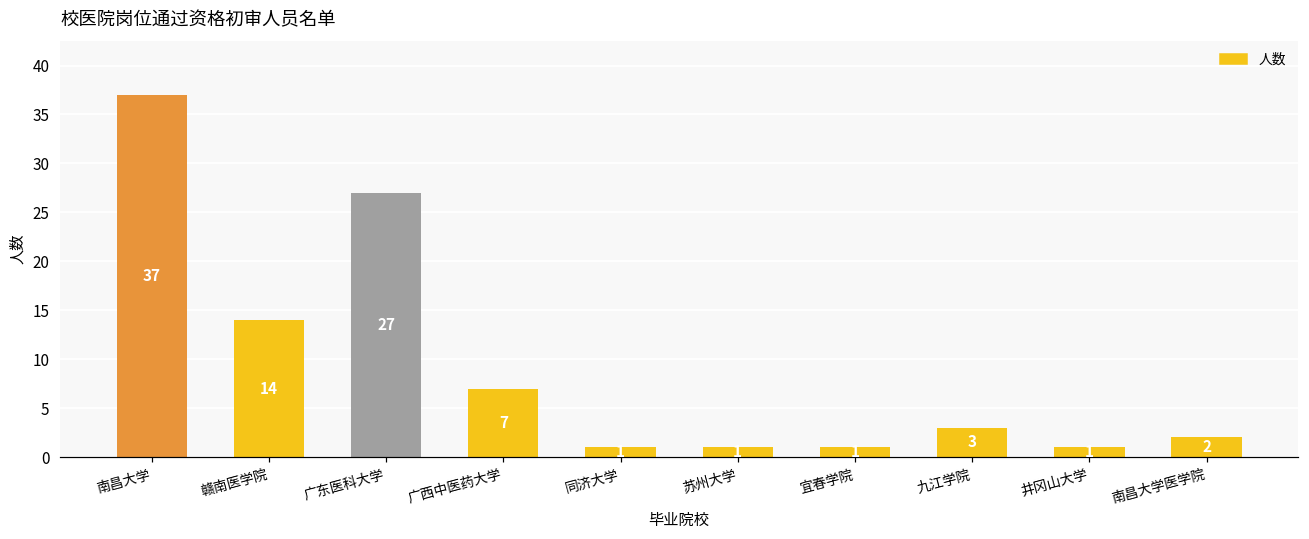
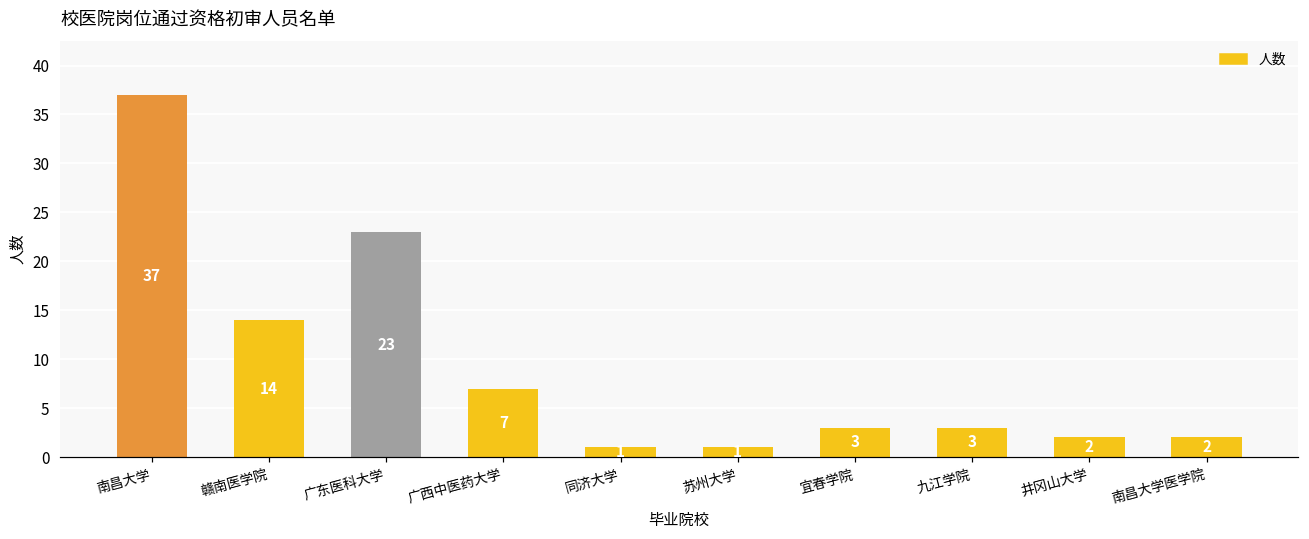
  {
    "南昌大学": 37,
    "赣南医学院": 14,
-   "广东医科大学": 27,
+   "广东医科大学": 23,
    "广西中医药大学": 7,
    "同济大学": 1,
    "苏州大学": 1,
-   "宜春学院": 1,
+   "宜春学院": 3,
    "九江学院": 3,
-   "井冈山大学": 1,
+   "井冈山大学": 2,
    "南昌大学医学院": 2
  }
